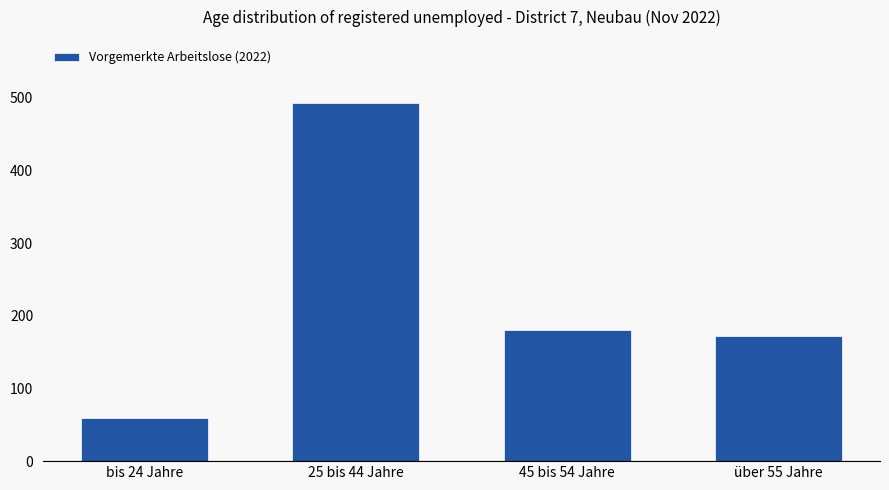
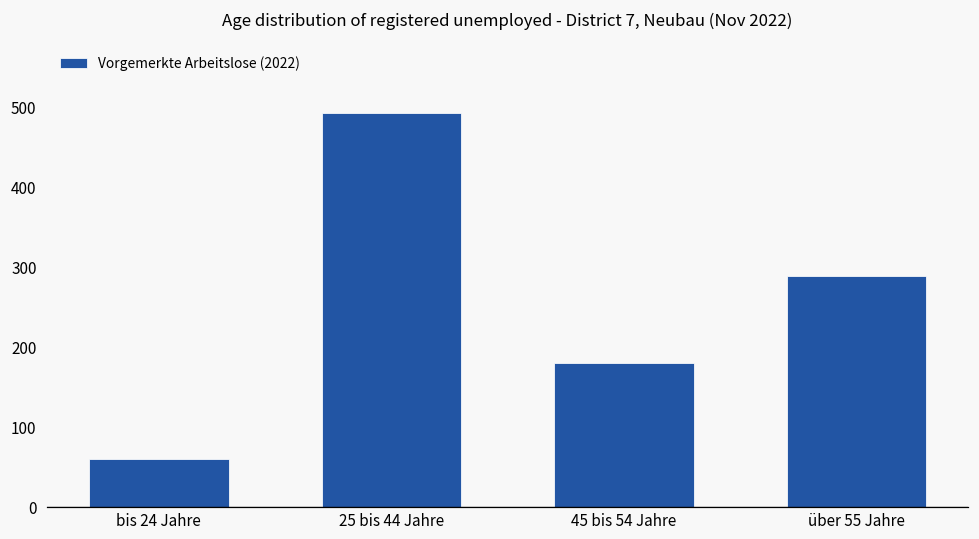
  {
    "bis 24 Jahre": 60,
    "25 bis 44 Jahre": 490,
    "45 bis 54 Jahre": 180,
-   "über 55 Jahre": 170
+   "über 55 Jahre": 290
  }
